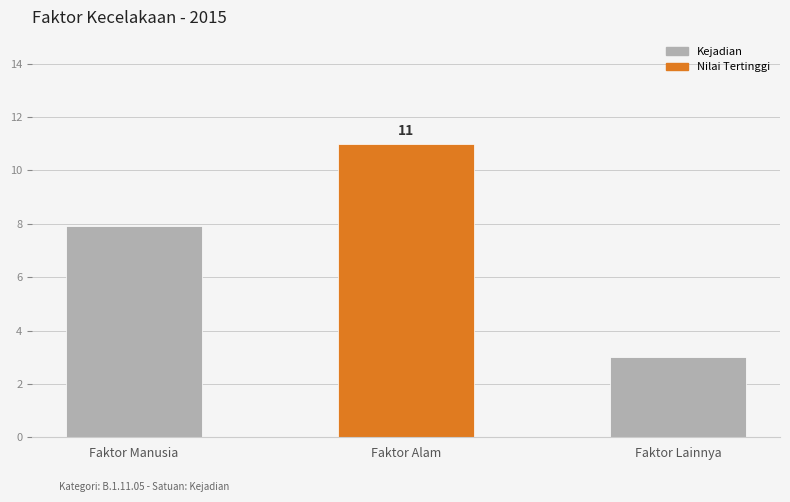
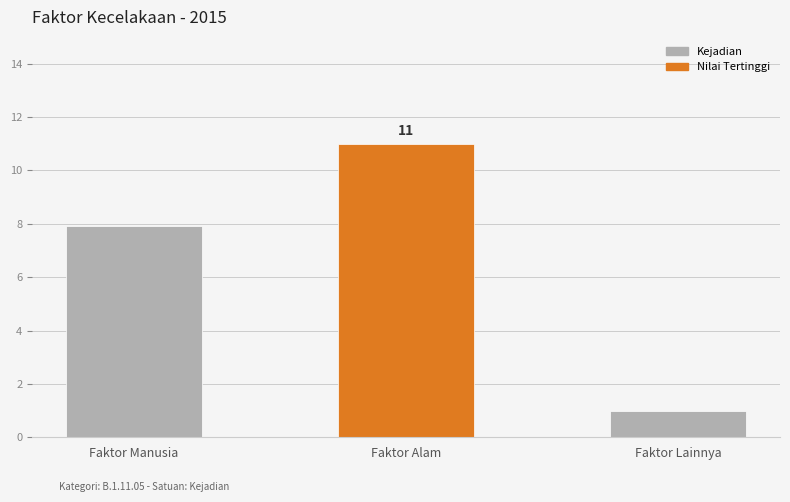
  {
    "Faktor Manusia": 7.9,
-   "Faktor Lainnya": 3
+   "Faktor Lainnya": 1
  }
